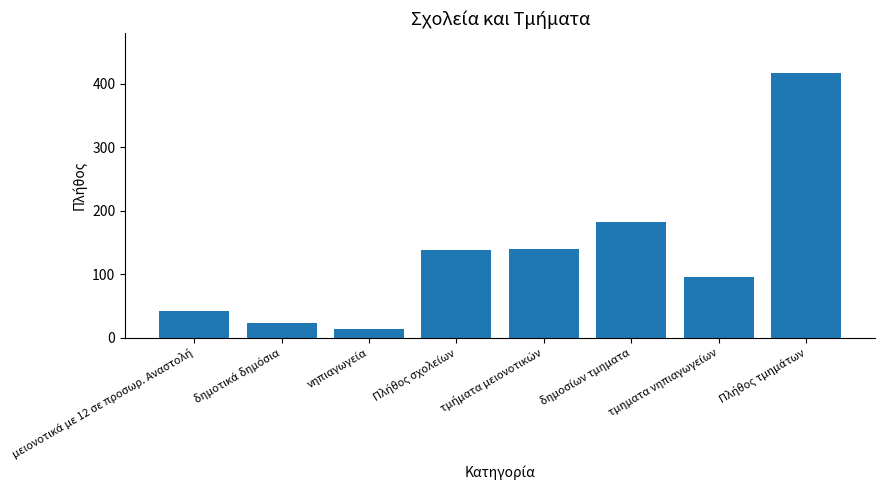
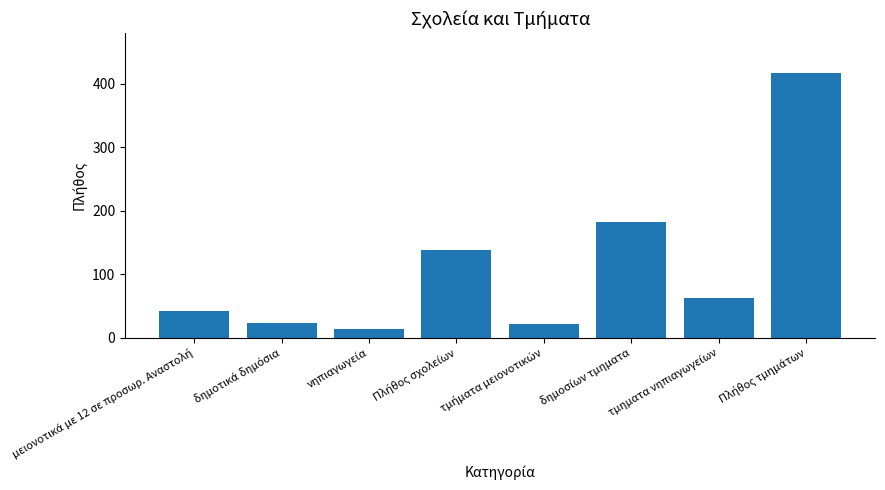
  {
    "μειονοτικά με 12 σε προσωρ. Αναστολή": 40,
    "δημοτικά δημόσια": 20,
    "νηπιαγωγεία": 10,
    "Πλήθος σχολείων": 140,
-   "τμήματα μειονοτικών": 140,
+   "τμήματα μειονοτικών": 20,
    "δημοσίων τμηματα": 180,
-   "τμηματα νηπιαγωγείων": 100,
+   "τμηματα νηπιαγωγείων": 60,
    "Πλήθος τμημάτων": 420
  }
